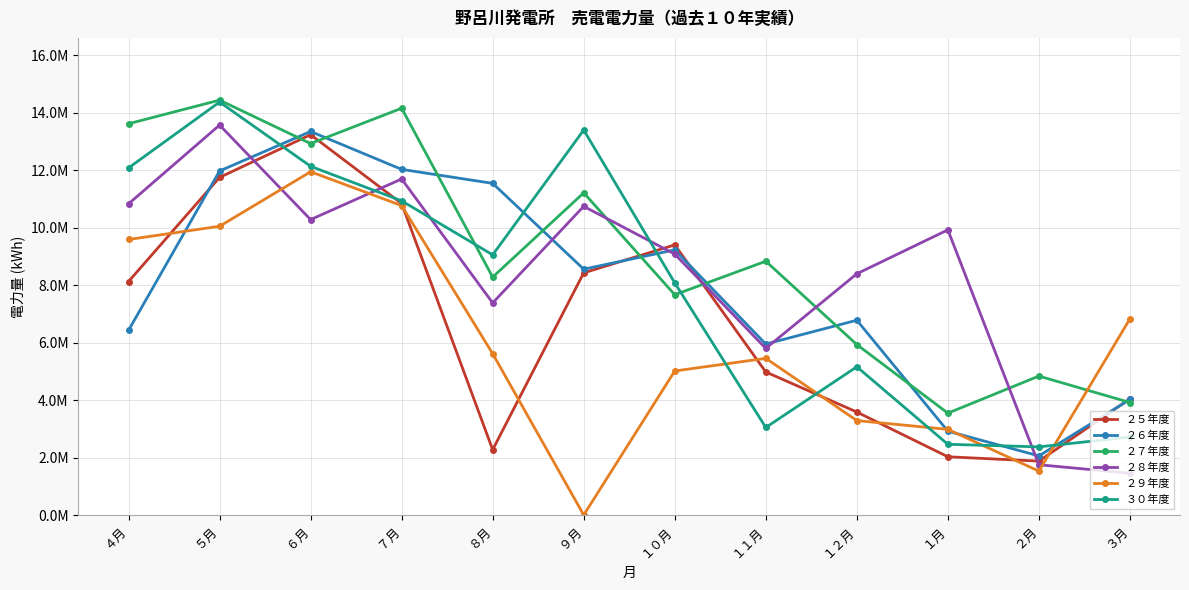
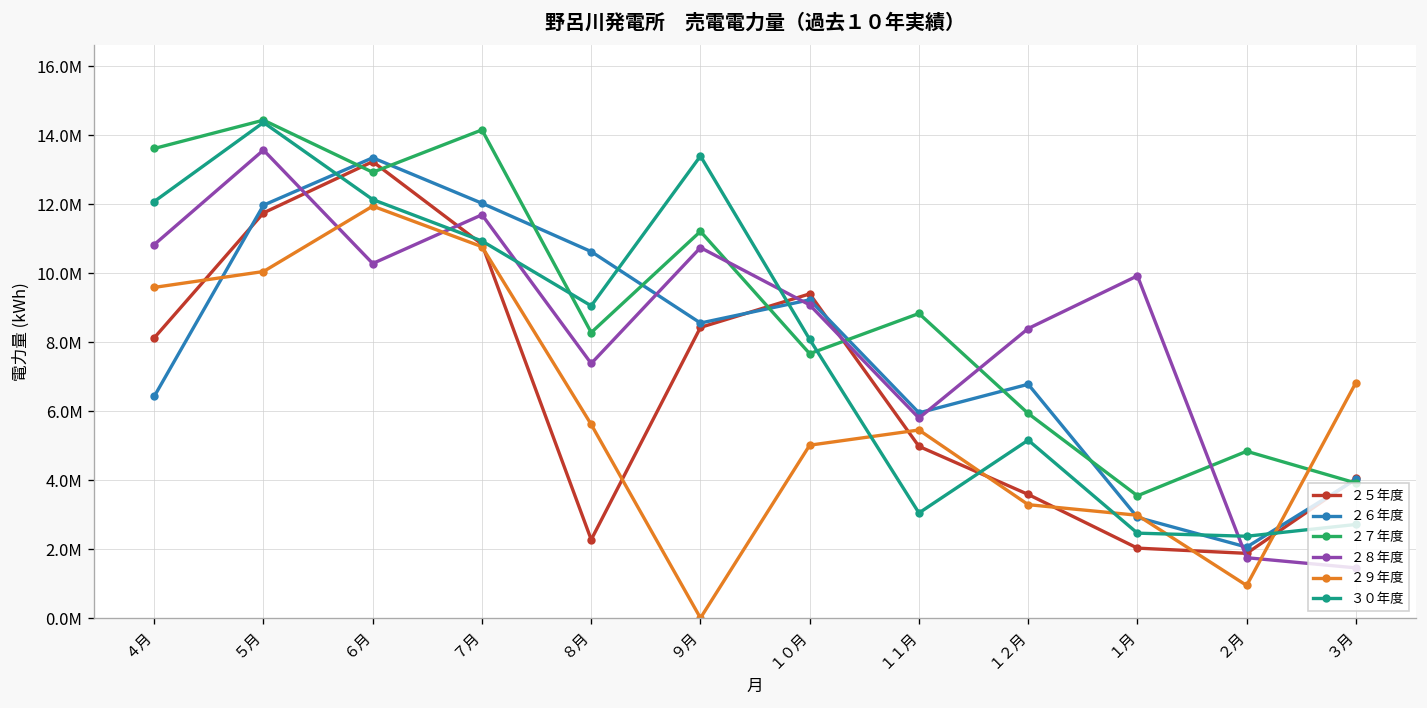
  {
    "２５年度": {
      "４月": 8100000,
      "５月": 11700000,
      "６月": 13200000,
      "８月": 2300000,
      "９月": 8400000,
      "１０月": 9400000,
      "１１月": 5000000,
      "１２月": 3600000,
      "１月": 2000000,
      "２月": 1900000
    },
    "２６年度": {
      "４月": 6400000,
      "５月": 12000000,
      "６月": 13300000,
      "７月": 12000000,
-     "８月": 11500000,
+     "８月": 10600000,
      "９月": 8600000,
      "１０月": 9200000,
      "１１月": 5900000,
      "１２月": 6800000,
      "２月": 2100000
    },
    "２８年度": {
      "４月": 10800000,
      "５月": 13600000,
      "６月": 10300000,
      "７月": 11700000,
      "８月": 7400000,
      "９月": 10700000,
      "１０月": 9100000,
      "１１月": 5800000,
      "１２月": 8400000,
      "１月": 9900000,
      "２月": 1700000
    },
    "２９年度": {
      "４月": 9600000,
      "５月": 10000000,
      "６月": 11900000,
      "８月": 5600000,
      "９月": 0,
      "１０月": 5000000,
      "１１月": 5500000,
      "１２月": 3300000,
-     "２月": 1500000,
+     "２月": 900000,
      "３月": 6800000
    }
  }
